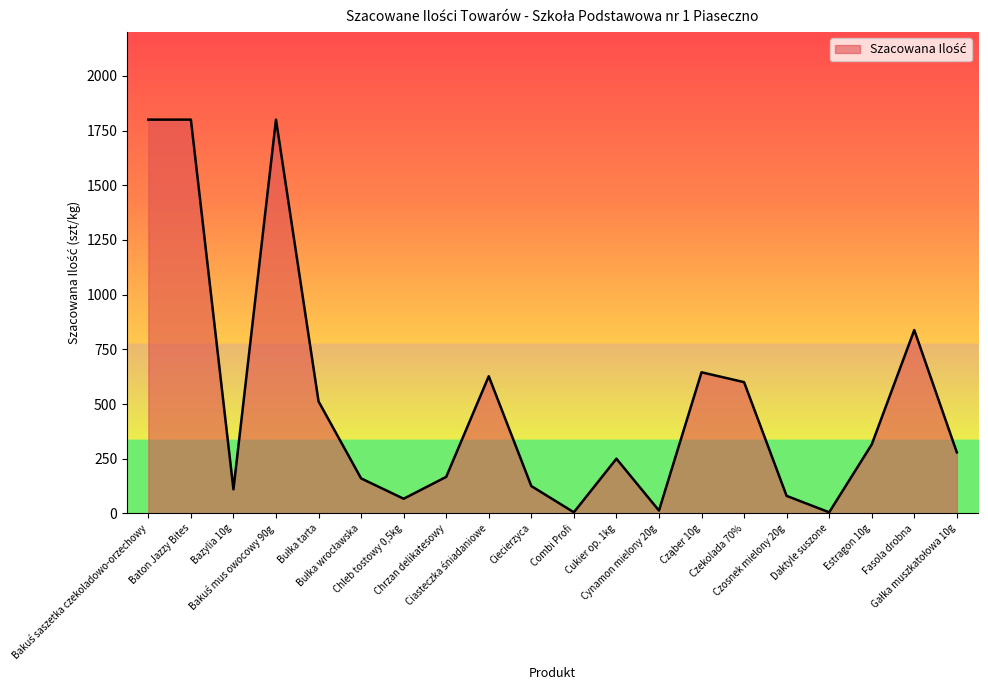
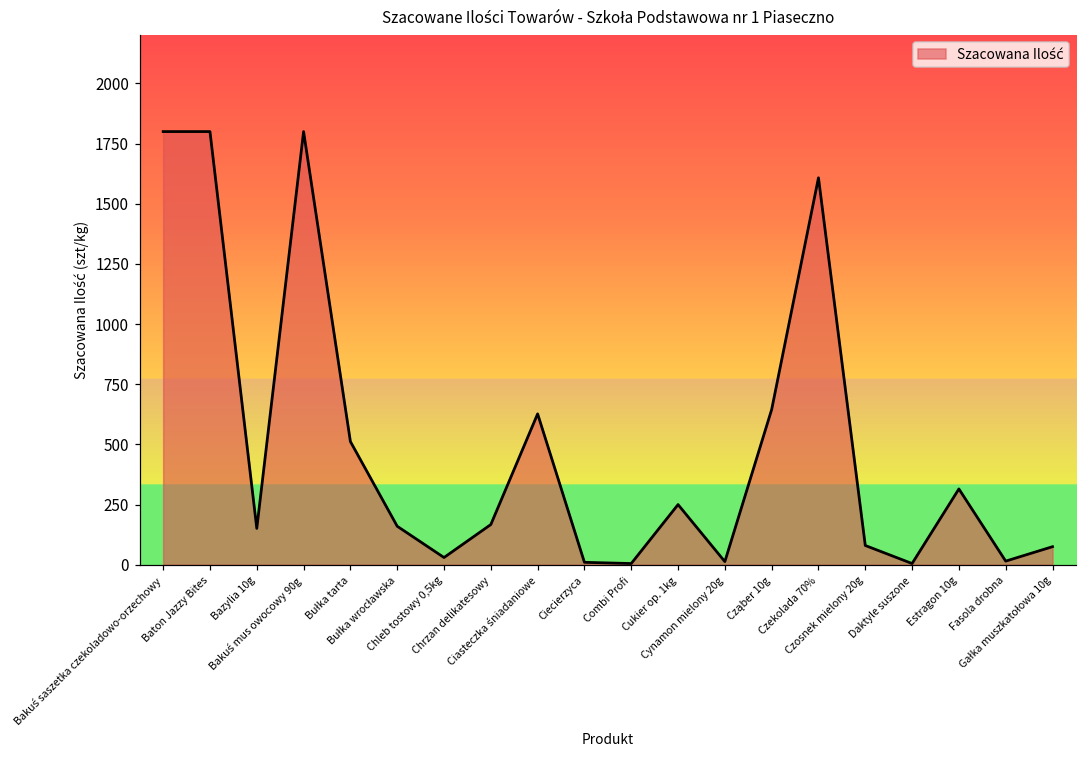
  {
    "Bakuś saszetka czekoladowo-orzechowy": 1800,
    "Baton Jazzy Bites": 1800,
-   "Bazylia 10g": 110,
+   "Bazylia 10g": 150,
    "Bakuś mus owocowy 90g": 1800,
    "Bułka tarta": 510,
    "Bułka wrocławska": 160,
-   "Chleb tostowy 0,5kg": 70,
+   "Chleb tostowy 0,5kg": 30,
    "Chrzan delikatesowy": 170,
    "Ciasteczka śniadaniowe": 630,
-   "Ciecierzyca": 130,
+   "Ciecierzyca": 10,
    "Combi Profi": 10,
    "Cukier op. 1kg": 250,
    "Cynamon mielony 20g": 10,
    "Cząber 10g": 650,
-   "Czekolada 70%": 600,
+   "Czekolada 70%": 1610,
    "Czosnek mielony 20g": 80,
    "Daktyle suszone": 10,
    "Estragon 10g": 320,
-   "Fasola drobna": 840,
-   "Gałka muszkatołowa 10g": 280
+   "Fasola drobna": 20,
+   "Gałka muszkatołowa 10g": 80
  }
